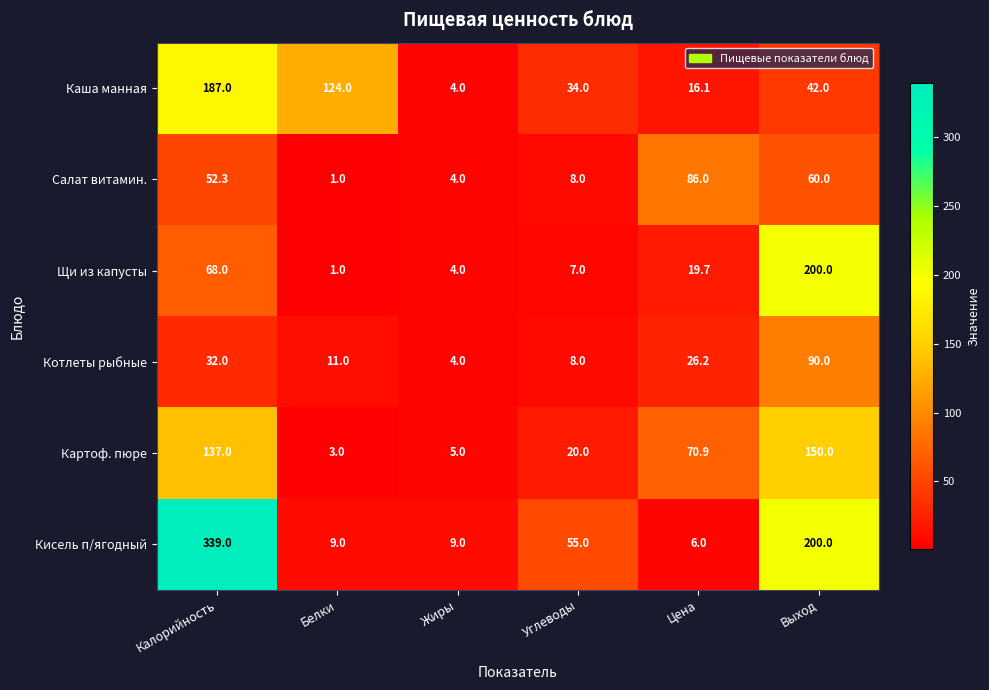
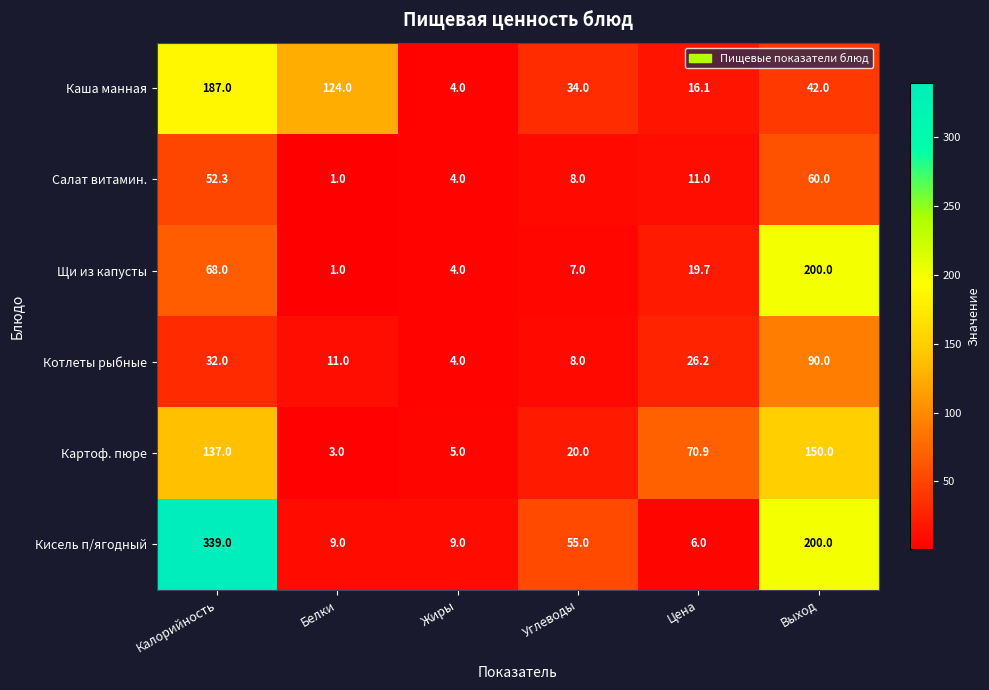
  {
    "Каша манная": {
      "Калорийность": 187.0,
      "Белки": 124.0,
      "Жиры": 4.0,
      "Углеводы": 34.0,
      "Цена": 16.1,
      "Выход": 42.0
    },
    "Салат витамин.": {
      "Калорийность": 52.3,
      "Белки": 1.0,
      "Жиры": 4.0,
      "Углеводы": 8.0,
-     "Цена": 86.0,
+     "Цена": 11.0,
      "Выход": 60.0
    },
    "Щи из капусты": {
      "Калорийность": 68.0,
      "Белки": 1.0,
      "Жиры": 4.0,
      "Углеводы": 7.0,
      "Цена": 19.7,
      "Выход": 200.0
    },
    "Котлеты рыбные": {
      "Калорийность": 32.0,
      "Белки": 11.0,
      "Жиры": 4.0,
      "Углеводы": 8.0,
      "Цена": 26.2,
      "Выход": 90.0
    },
    "Картоф. пюре": {
      "Калорийность": 137.0,
      "Белки": 3.0,
      "Жиры": 5.0,
      "Углеводы": 20.0,
      "Цена": 70.9,
      "Выход": 150.0
    },
    "Кисель п/ягодный": {
      "Калорийность": 339.0,
      "Белки": 9.0,
      "Жиры": 9.0,
      "Углеводы": 55.0,
      "Цена": 6.0,
      "Выход": 200.0
    }
  }
